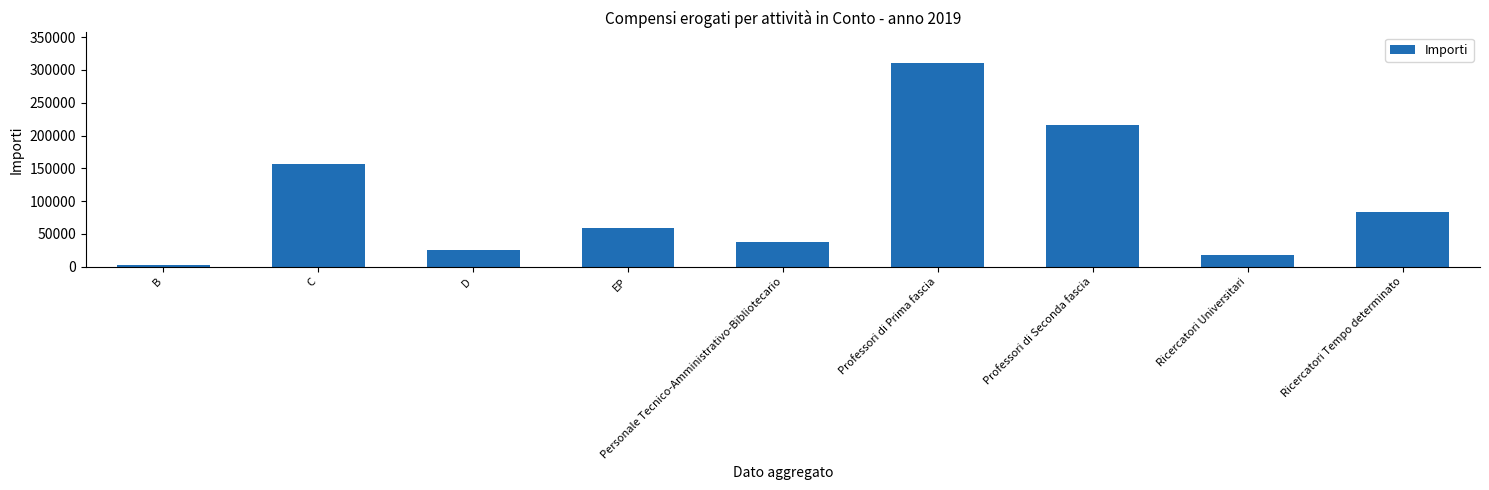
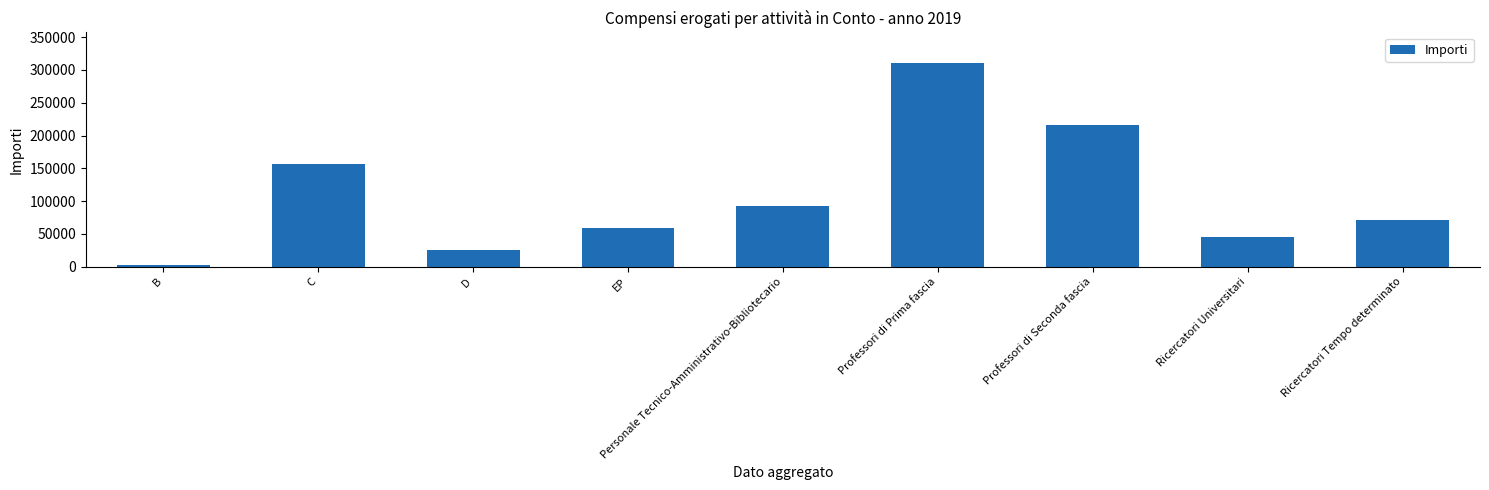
  {
    "C": 160000,
    "D": 30000,
    "EP": 60000,
-   "Personale Tecnico-Amministrativo-Bibliotecario": 40000,
+   "Personale Tecnico-Amministrativo-Bibliotecario": 90000,
    "Professori di Prima fascia": 310000,
    "Professori di Seconda fascia": 220000,
-   "Ricercatori Universitari": 20000,
-   "Ricercatori Tempo determinato": 80000
+   "Ricercatori Universitari": 50000,
+   "Ricercatori Tempo determinato": 70000
  }
